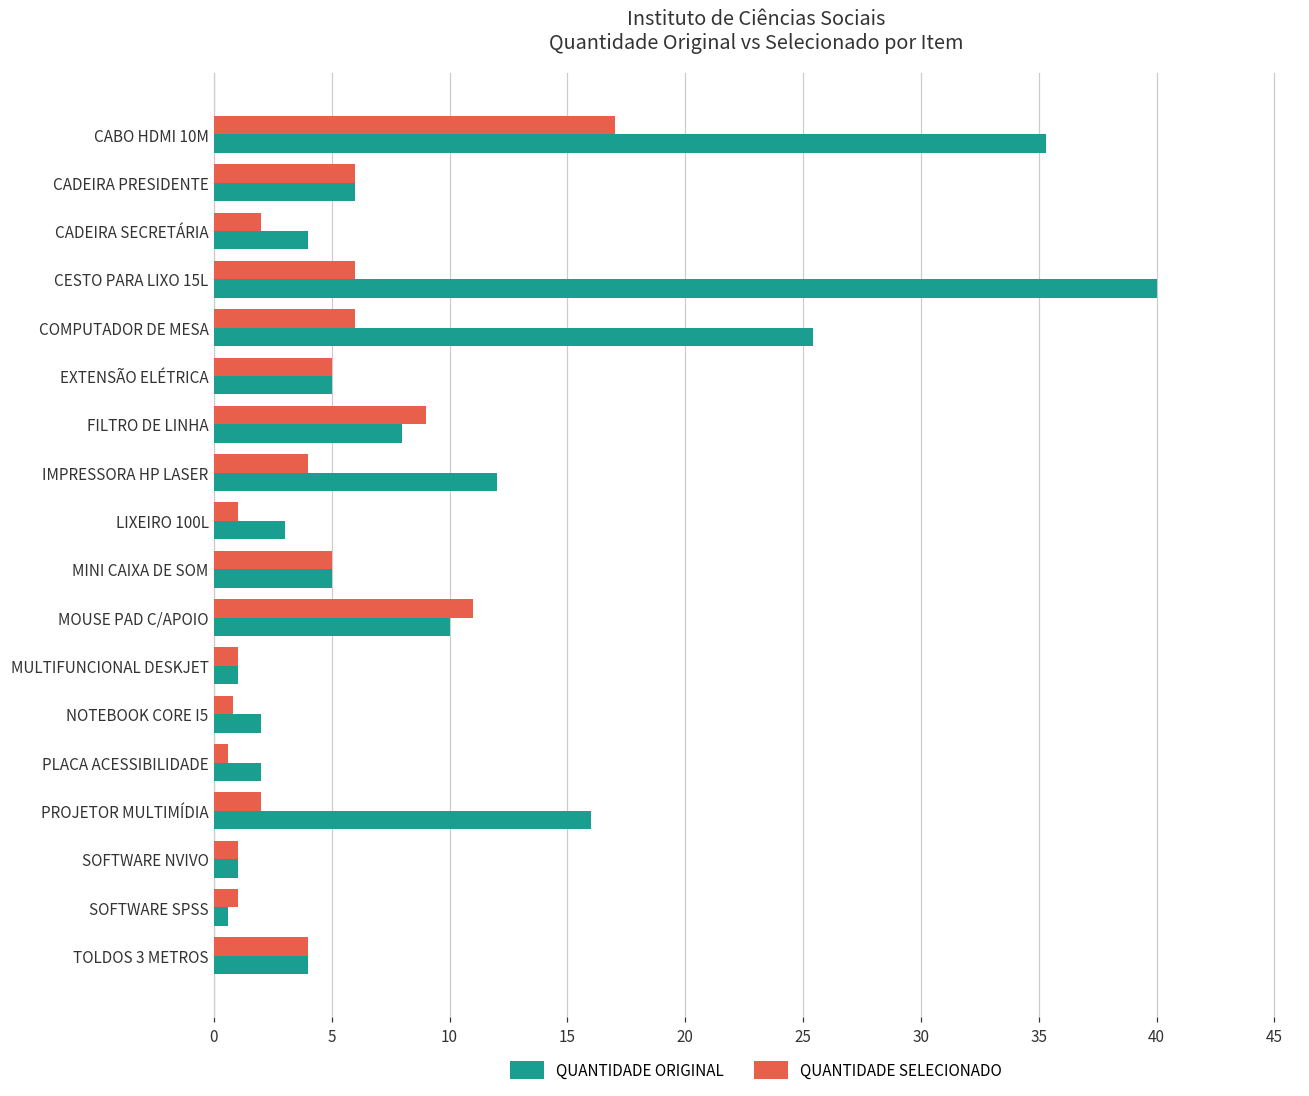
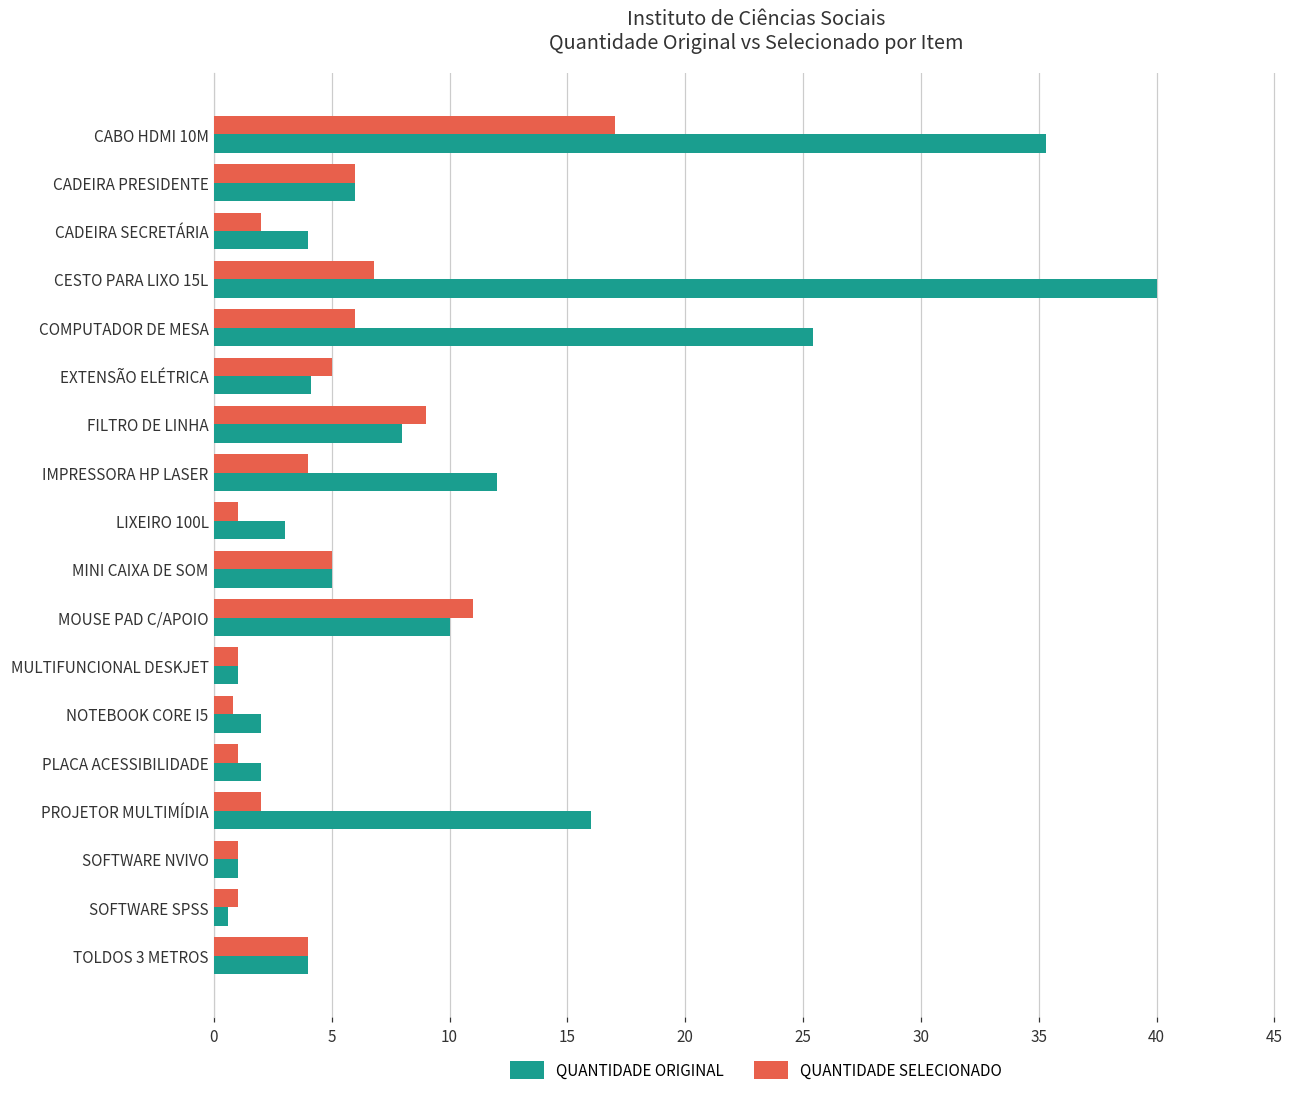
  {
    "QUANTIDADE ORIGINAL": {
      "CABO HDMI 10M": 35.3,
      "CADEIRA PRESIDENTE": 6.0,
      "CADEIRA SECRETÁRIA": 4.0,
      "CESTO PARA LIXO 15L": 40.0,
      "COMPUTADOR DE MESA": 25.4,
-     "EXTENSÃO ELÉTRICA": 5.0,
+     "EXTENSÃO ELÉTRICA": 4.1,
      "FILTRO DE LINHA": 8.0,
      "IMPRESSORA HP LASER": 12.0,
      "LIXEIRO 100L": 3.0,
      "MINI CAIXA DE SOM": 5.0,
      "MOUSE PAD C/APOIO": 10.0,
      "MULTIFUNCIONAL DESKJET": 1.0,
      "NOTEBOOK CORE I5": 2.0,
      "PLACA ACESSIBILIDADE": 2.0,
      "PROJETOR MULTIMÍDIA": 16.0,
      "SOFTWARE NVIVO": 1.0,
      "SOFTWARE SPSS": 0.6,
      "TOLDOS 3 METROS": 4.0
    },
    "QUANTIDADE SELECIONADO": {
      "CABO HDMI 10M": 17.0,
      "CADEIRA PRESIDENTE": 6.0,
      "CADEIRA SECRETÁRIA": 2.0,
-     "CESTO PARA LIXO 15L": 6.0,
+     "CESTO PARA LIXO 15L": 6.8,
      "COMPUTADOR DE MESA": 6.0,
      "EXTENSÃO ELÉTRICA": 5.0,
      "FILTRO DE LINHA": 9.0,
      "IMPRESSORA HP LASER": 4.0,
      "LIXEIRO 100L": 1.0,
      "MINI CAIXA DE SOM": 5.0,
      "MOUSE PAD C/APOIO": 11.0,
      "MULTIFUNCIONAL DESKJET": 1.0,
      "NOTEBOOK CORE I5": 0.8,
-     "PLACA ACESSIBILIDADE": 0.6,
+     "PLACA ACESSIBILIDADE": 1.0,
      "PROJETOR MULTIMÍDIA": 2.0,
      "SOFTWARE NVIVO": 1.0,
      "SOFTWARE SPSS": 1.0,
      "TOLDOS 3 METROS": 4.0
    }
  }
